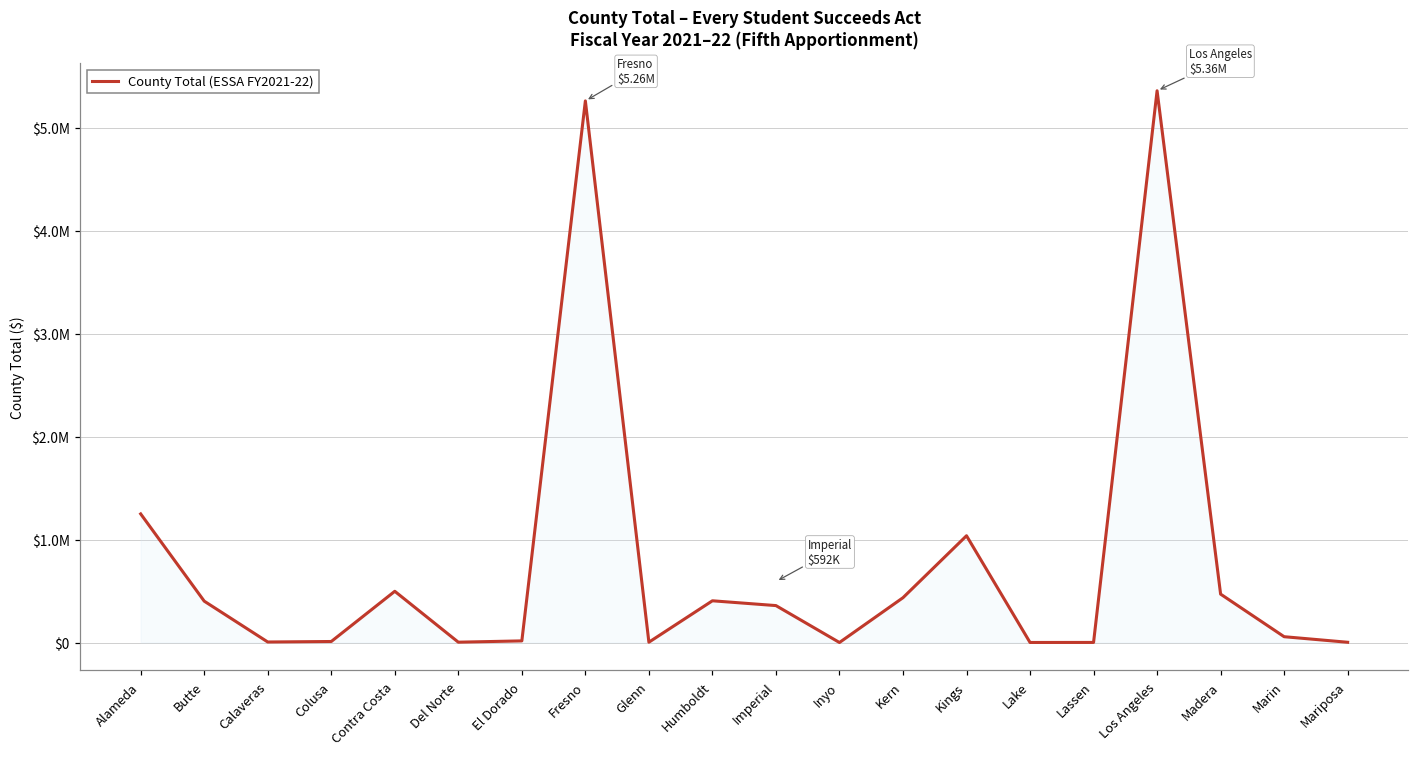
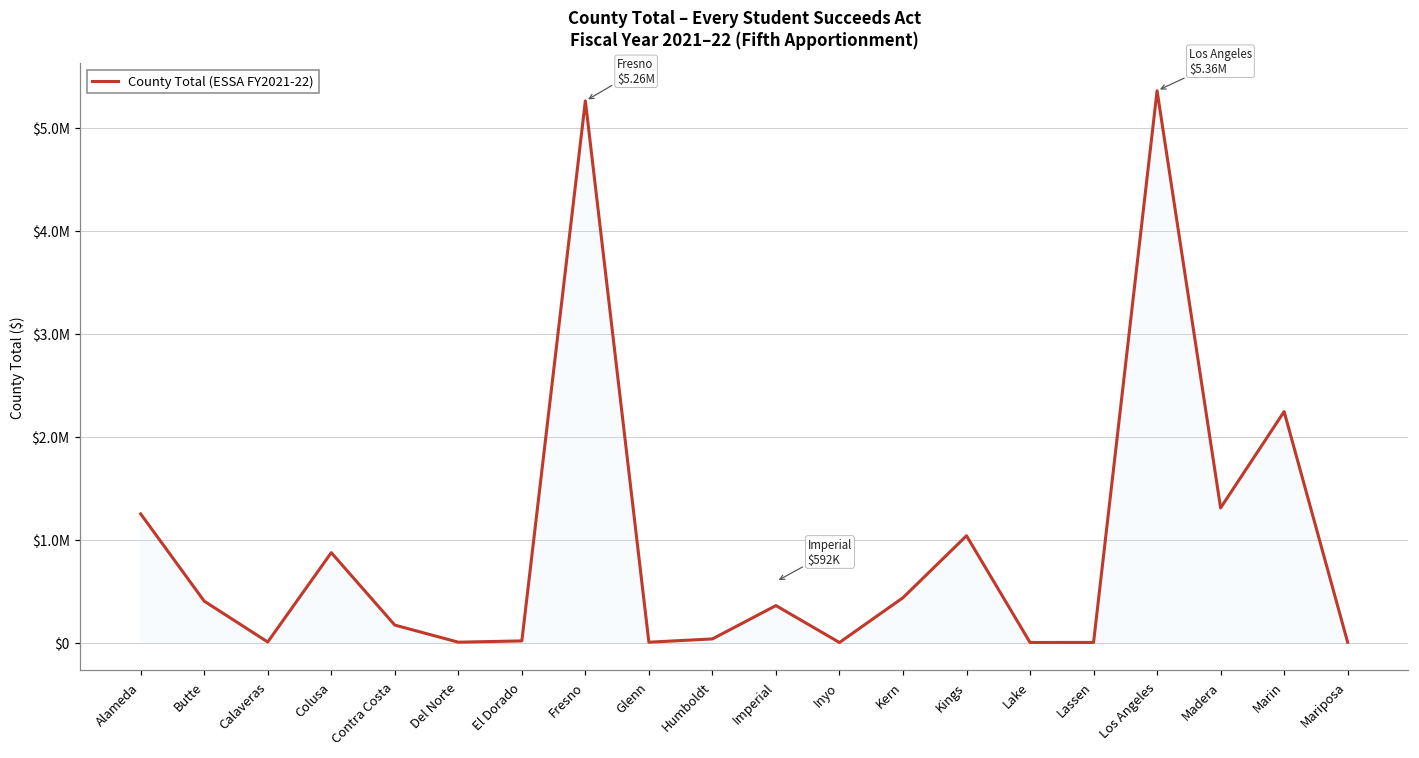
  {
    "Alameda": "$1200000",
    "Butte": "$400000",
    "Calaveras": "$0",
-   "Colusa": "$0",
-   "Contra Costa": "$500000",
+   "Colusa": "$900000",
+   "Contra Costa": "$200000",
    "Del Norte": "$0",
    "El Dorado": "$0",
    "Glenn": "$0",
-   "Humboldt": "$400000",
+   "Humboldt": "$0",
    "Inyo": "$0",
    "Kern": "$400000",
    "Kings": "$1000000",
    "Lake": "$0",
    "Lassen": "$0",
-   "Madera": "$500000",
-   "Marin": "$100000",
+   "Madera": "$1300000",
+   "Marin": "$2200000",
    "Mariposa": "$0"
  }
